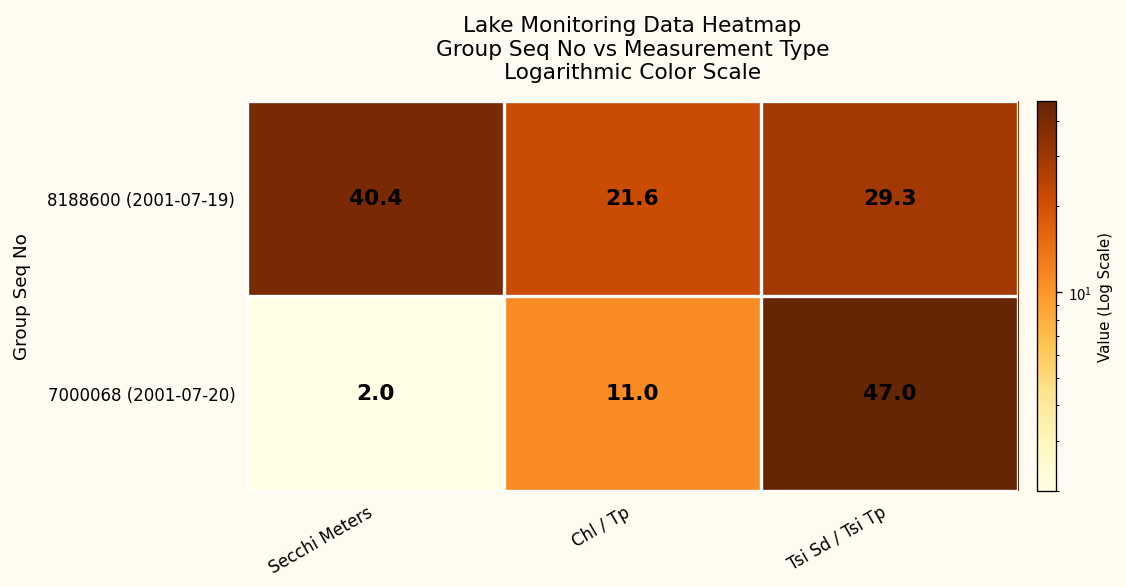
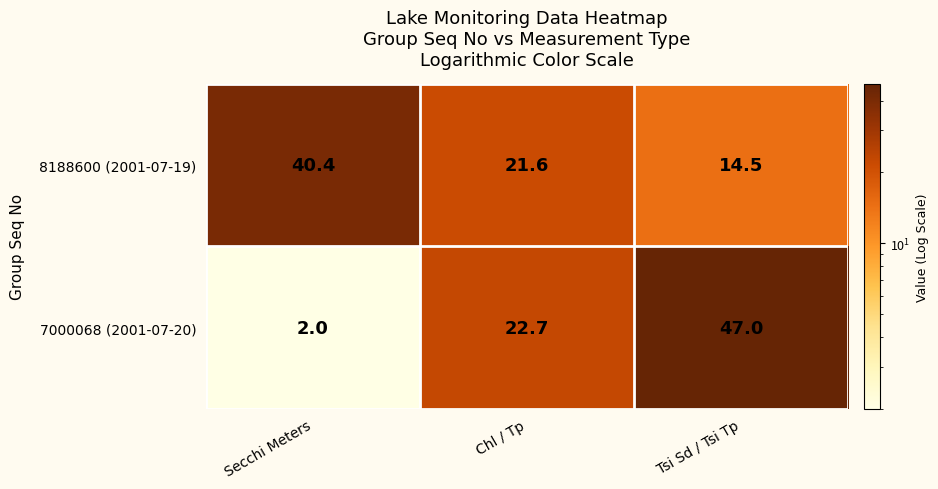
  {
    "8188600 (2001-07-19)": {
      "Secchi Meters": 40.4,
      "Chl / Tp": 21.6,
-     "Tsi Sd / Tsi Tp": 29.3
+     "Tsi Sd / Tsi Tp": 14.5
    },
    "7000068 (2001-07-20)": {
      "Secchi Meters": 2.0,
-     "Chl / Tp": 11.0,
+     "Chl / Tp": 22.7,
      "Tsi Sd / Tsi Tp": 47.0
    }
  }
